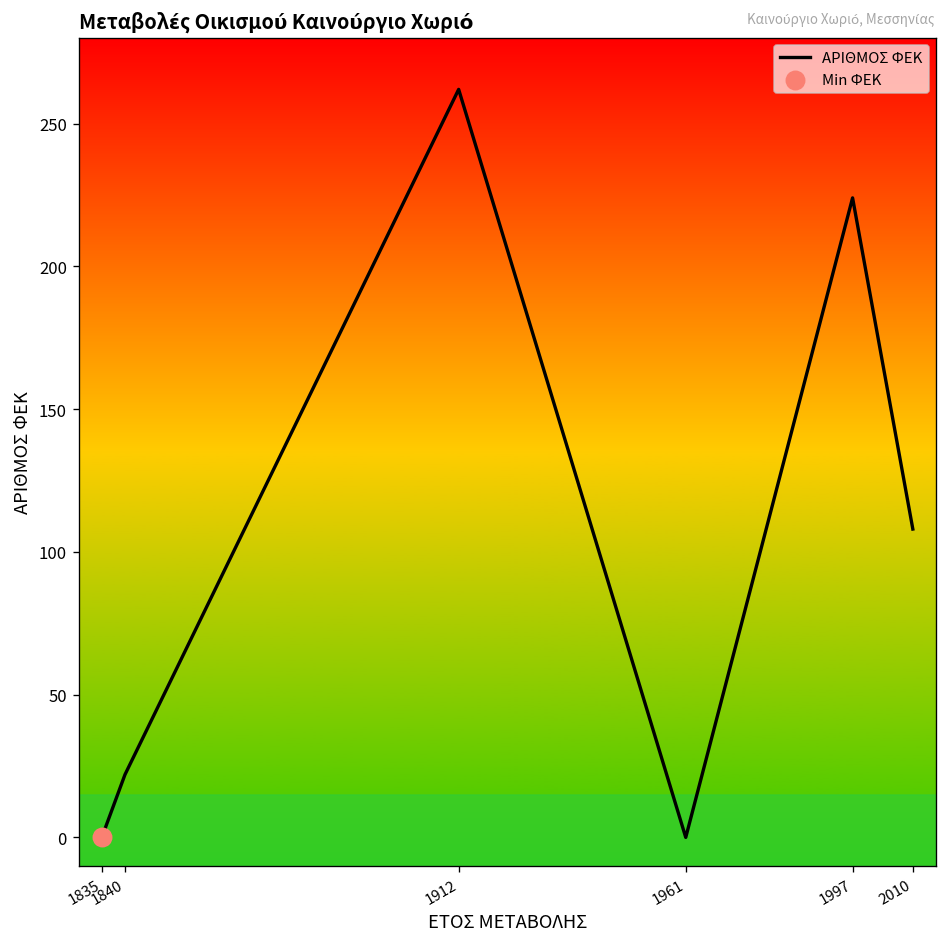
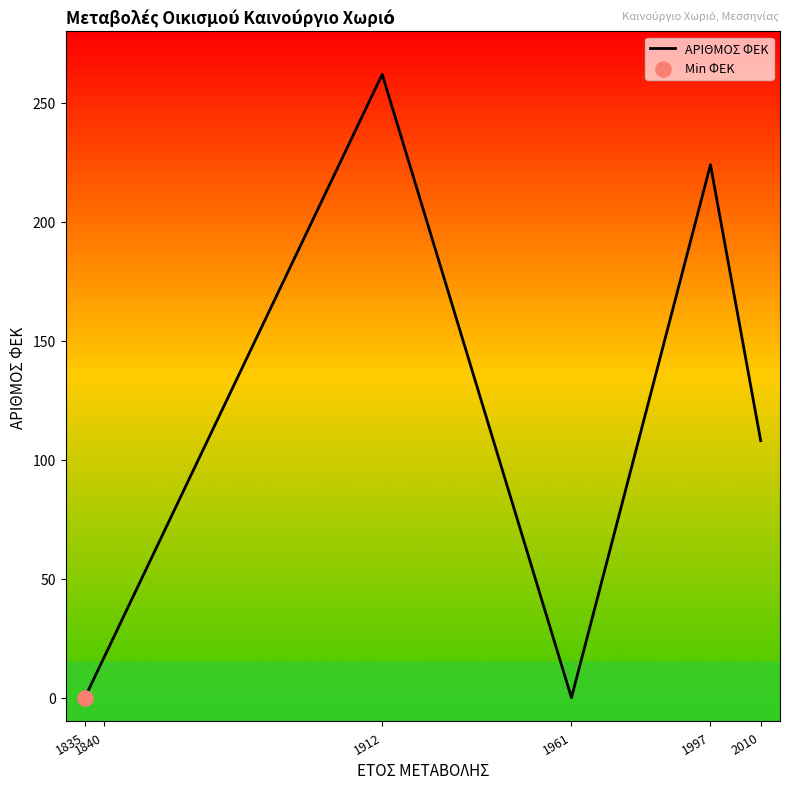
  {
    "ΑΡΙΘΜΟΣ ΦΕΚ": {
-     "1840": 22,
+     "1840": 17,
      "1912": 262,
      "1997": 224,
      "2010": 108
    }
  }
